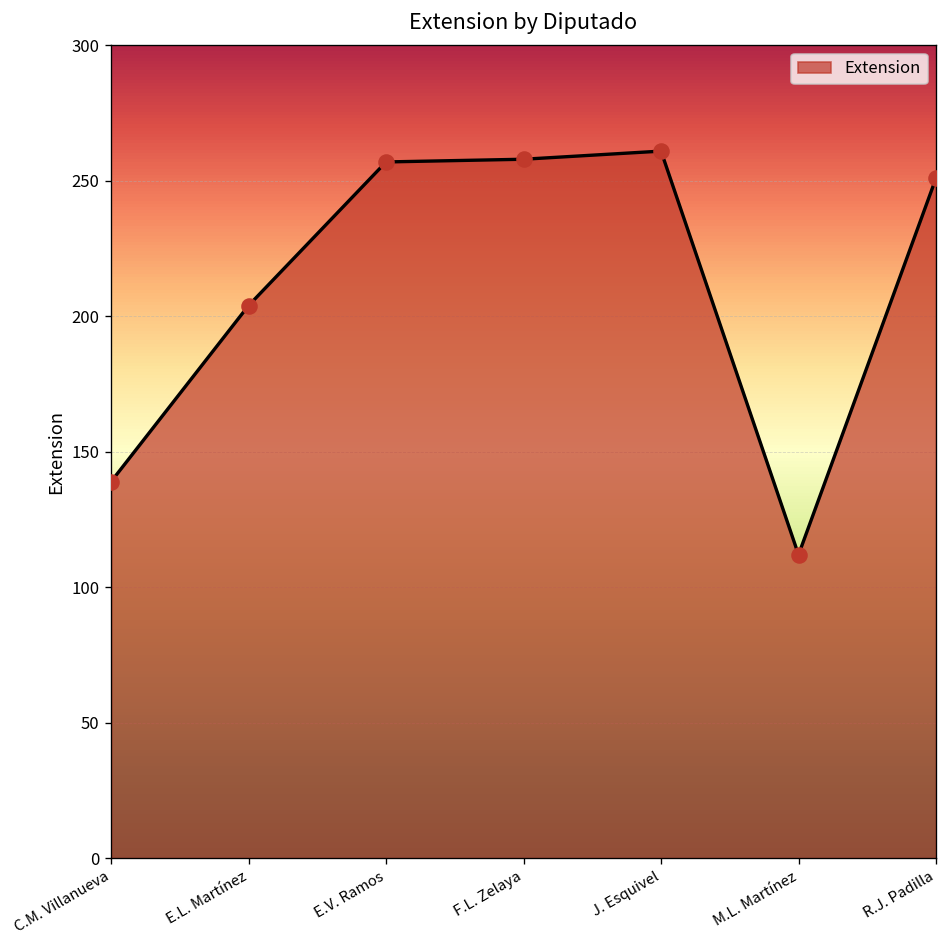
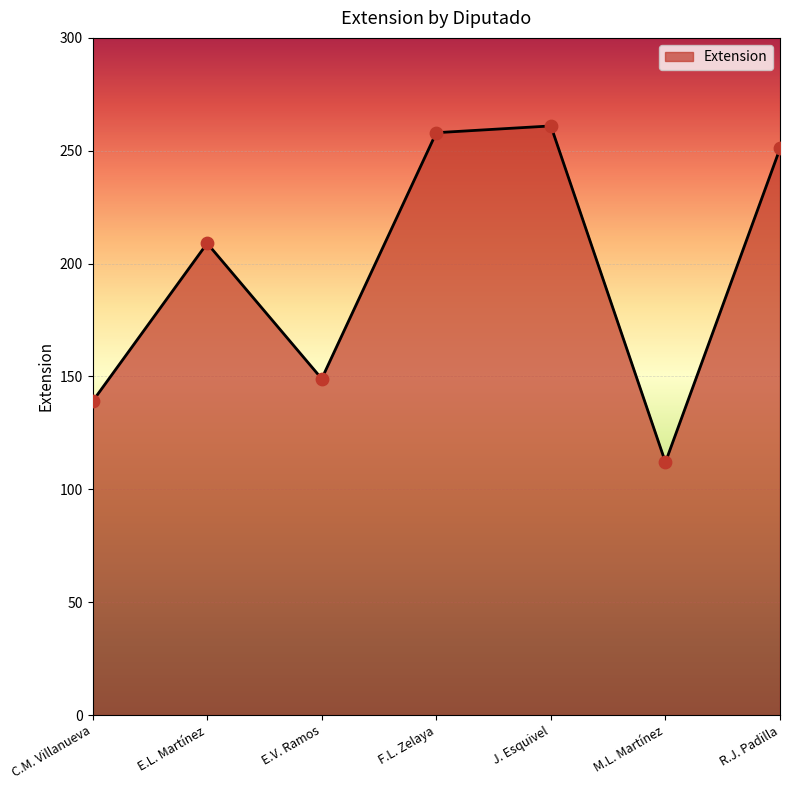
  {
    "C.M. Villanueva": 139,
-   "E.L. Martínez": 204,
-   "E.V. Ramos": 257,
+   "E.L. Martínez": 209,
+   "E.V. Ramos": 149,
    "F.L. Zelaya": 258,
    "J. Esquivel": 261,
    "M.L. Martínez": 112,
    "R.J. Padilla": 251
  }
